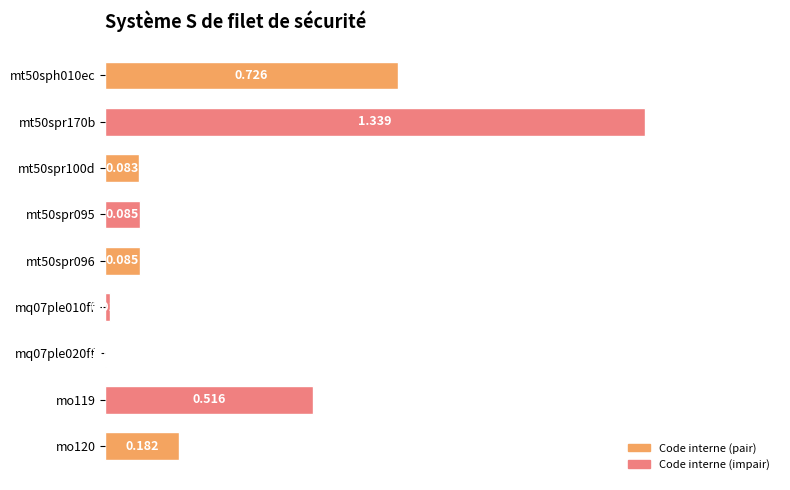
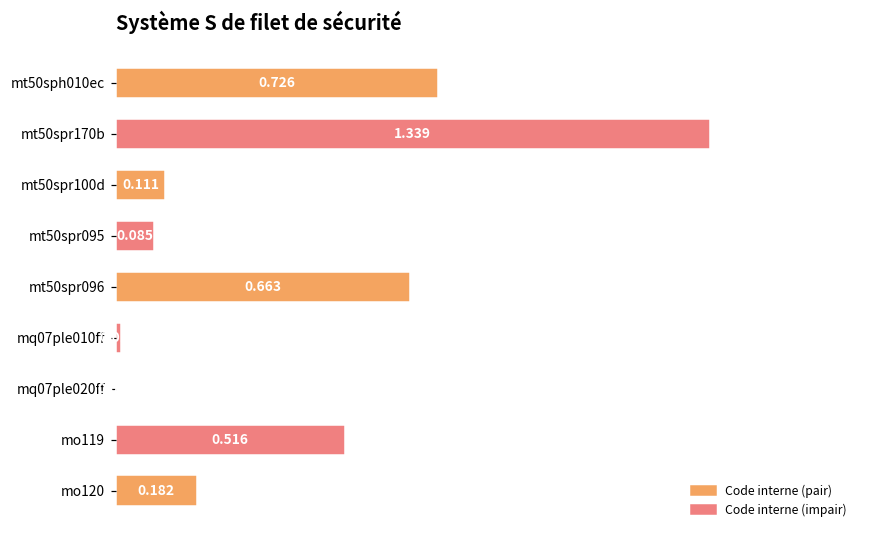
  {
    "mt50sph010ec": 0.726,
    "mt50spr170b": 1.339,
-   "mt50spr100d": 0.083,
+   "mt50spr100d": 0.111,
    "mt50spr095": 0.085,
-   "mt50spr096": 0.085,
+   "mt50spr096": 0.663,
    "mo119": 0.516,
    "mo120": 0.182
  }
